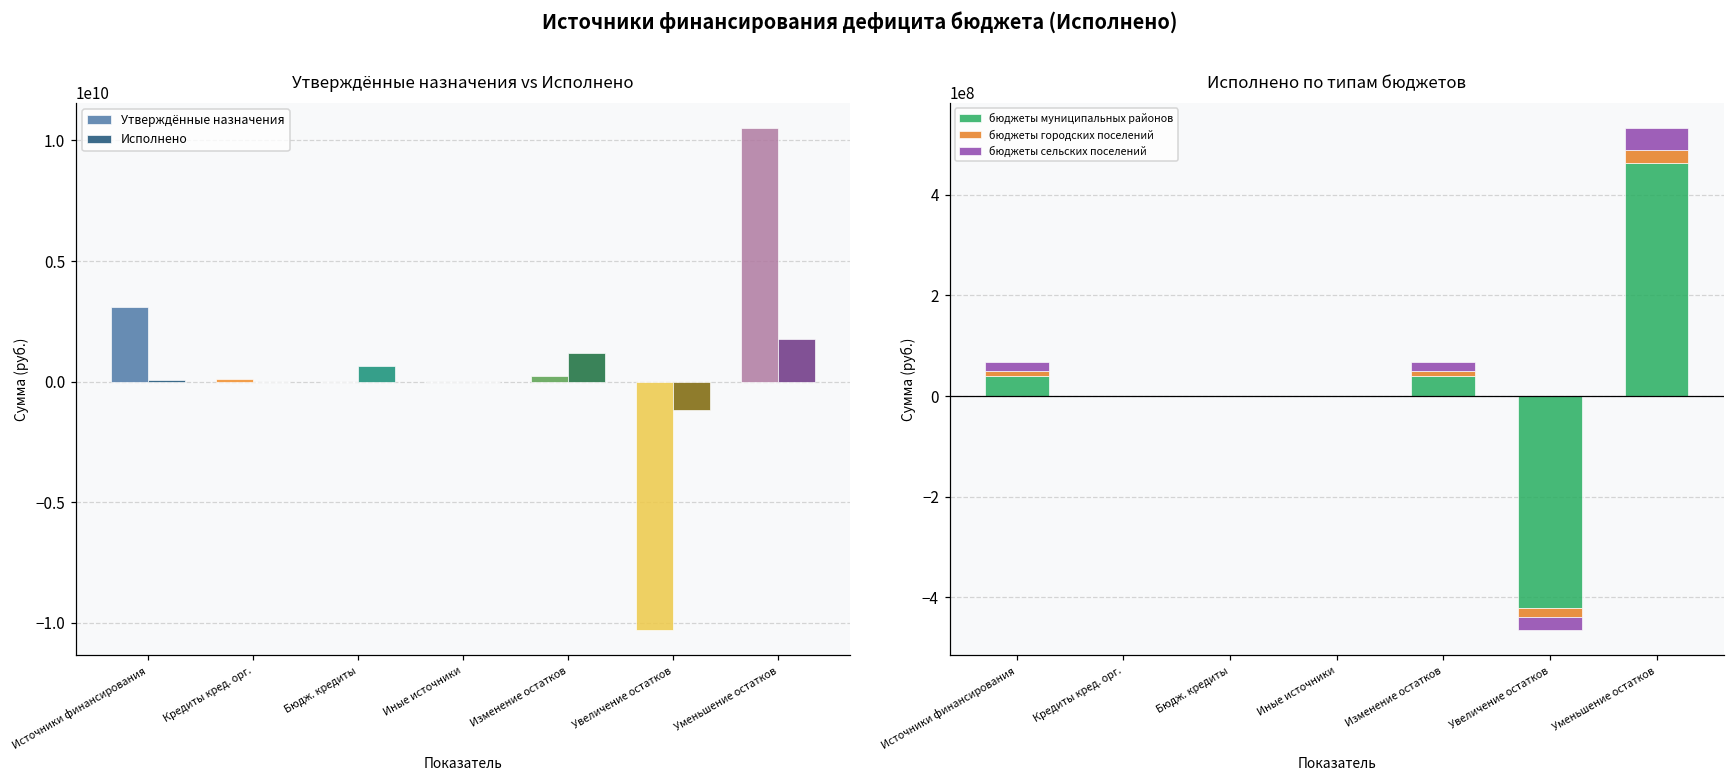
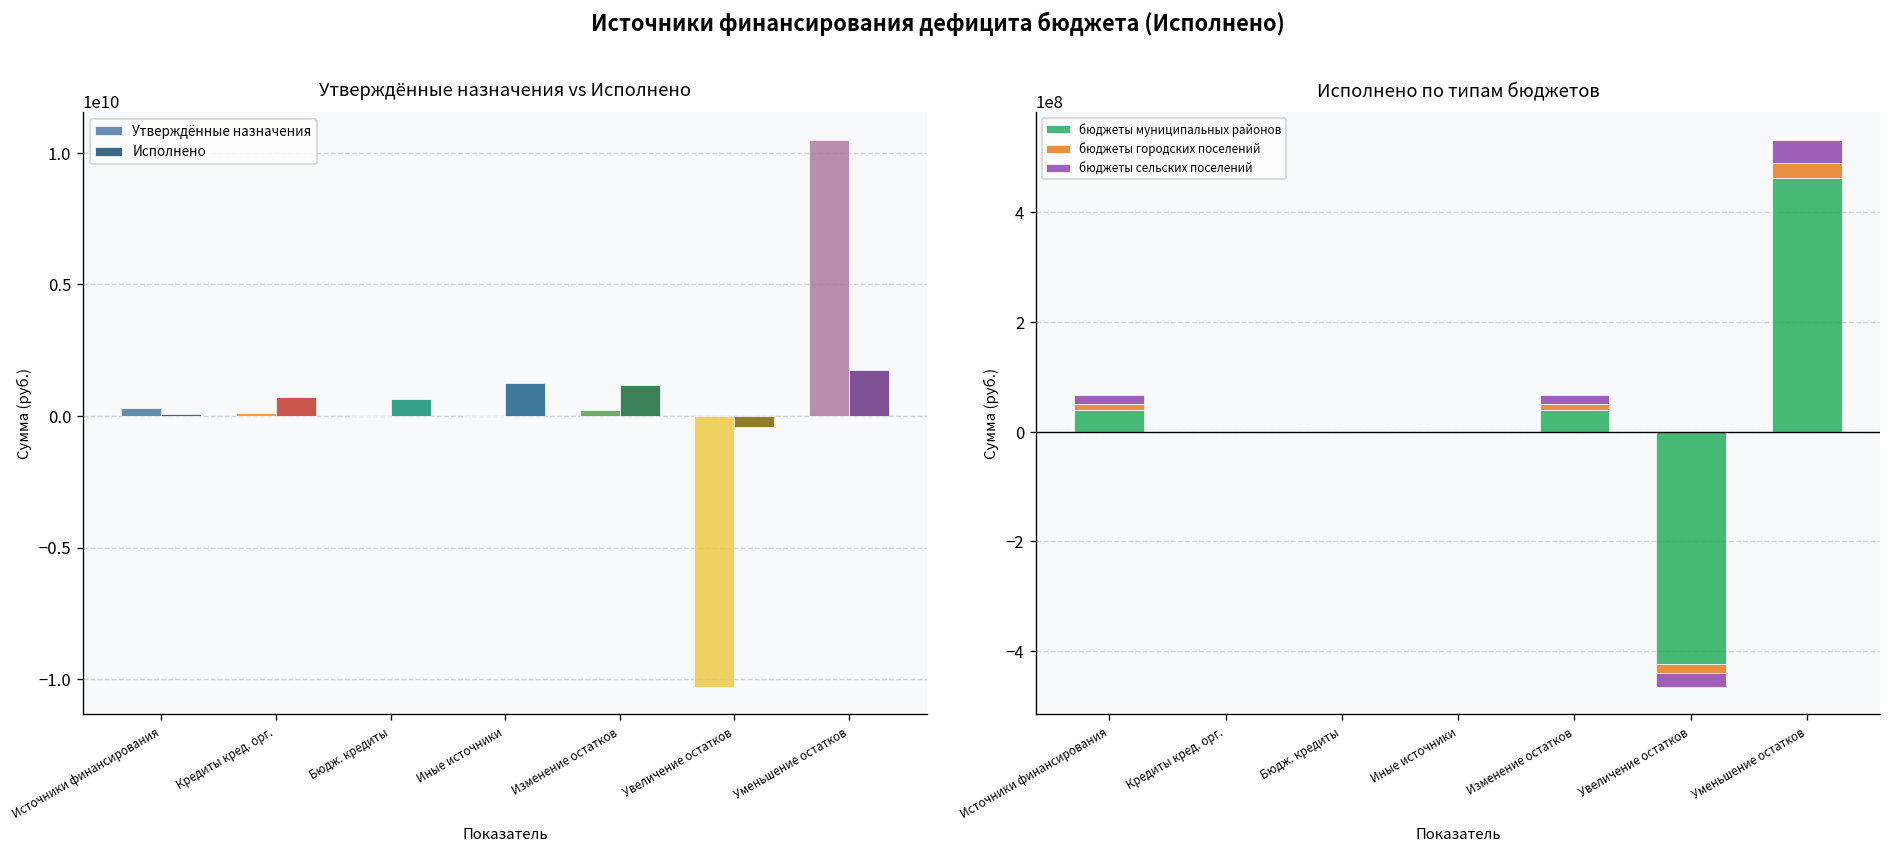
  {
    "Утверждённые назначения vs Исполнено": {
      "Утверждённые назначения": {
-       "Источники финансирования": 3100000000,
+       "Источники финансирования": 300000000,
        "Бюдж. кредиты": 0,
        "Иные источники": 0,
        "Изменение остатков": 200000000,
        "Увеличение остатков": -10300000000,
        "Уменьшение остатков": 10500000000
      },
      "Исполнено": {
-       "Кредиты кред. орг.": 0,
+       "Кредиты кред. орг.": 700000000,
        "Бюдж. кредиты": 700000000,
-       "Иные источники": 0,
+       "Иные источники": 1300000000,
        "Изменение остатков": 1200000000,
-       "Увеличение остатков": -1200000000,
+       "Увеличение остатков": -400000000,
        "Уменьшение остатков": 1800000000
      }
    }
  }
